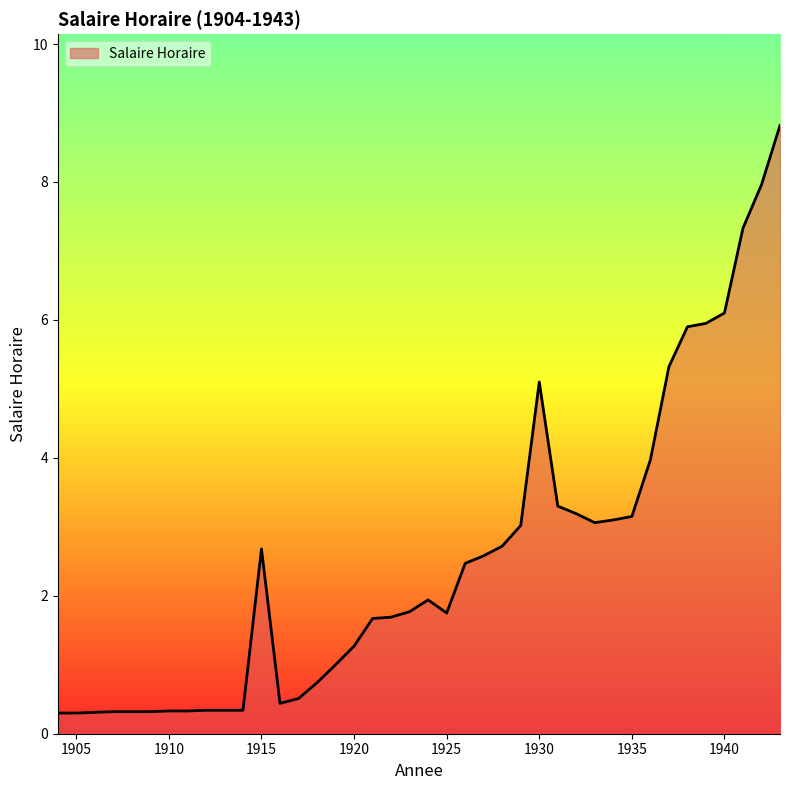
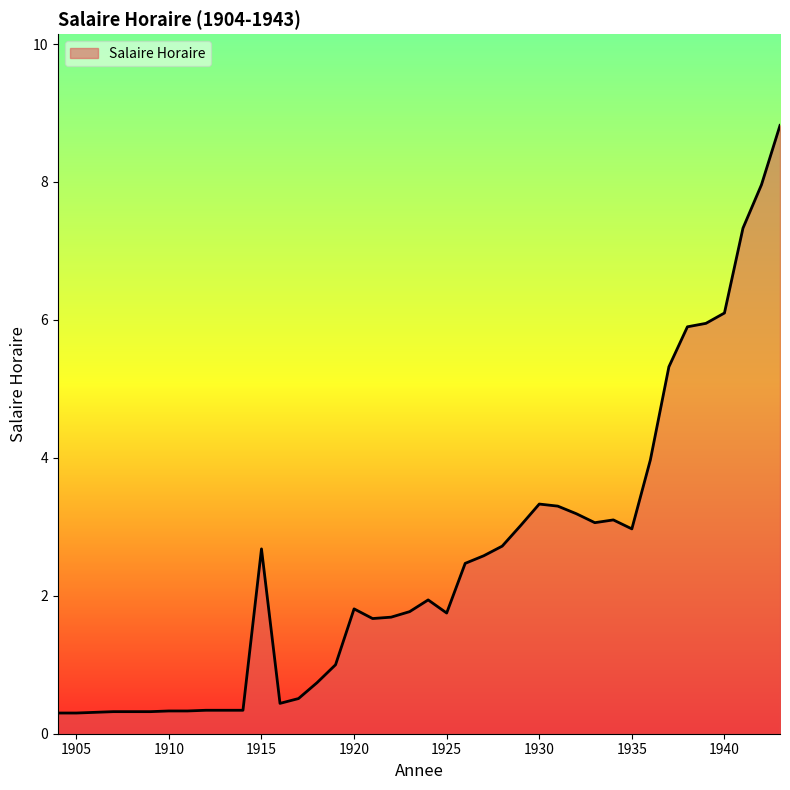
  {
    "1905": 0.3,
    "1910": 0.3,
    "1915": 2.7,
-   "1920": 1.3,
+   "1920": 1.8,
    "1925": 1.8,
-   "1930": 5.1,
-   "1935": 3.2,
+   "1930": 3.3,
+   "1935": 3.0,
    "1940": 6.1
  }
